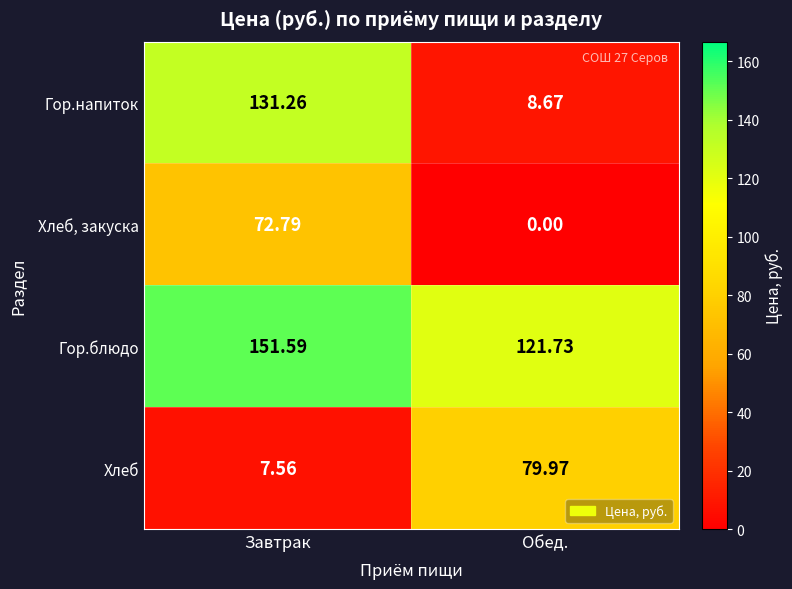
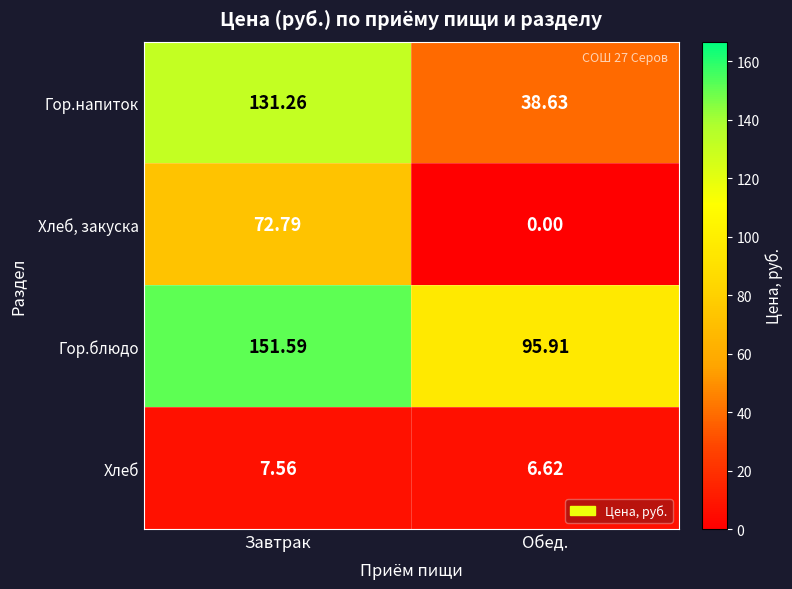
  {
    "Гор.напиток": {
      "Завтрак": 131.26,
-     "Обед.": 8.67
+     "Обед.": 38.63
    },
    "Хлеб, закуска": {
      "Завтрак": 72.79,
      "Обед.": 0.00
    },
    "Гор.блюдо": {
      "Завтрак": 151.59,
-     "Обед.": 121.73
+     "Обед.": 95.91
    },
    "Хлеб": {
      "Завтрак": 7.56,
-     "Обед.": 79.97
+     "Обед.": 6.62
    }
  }
